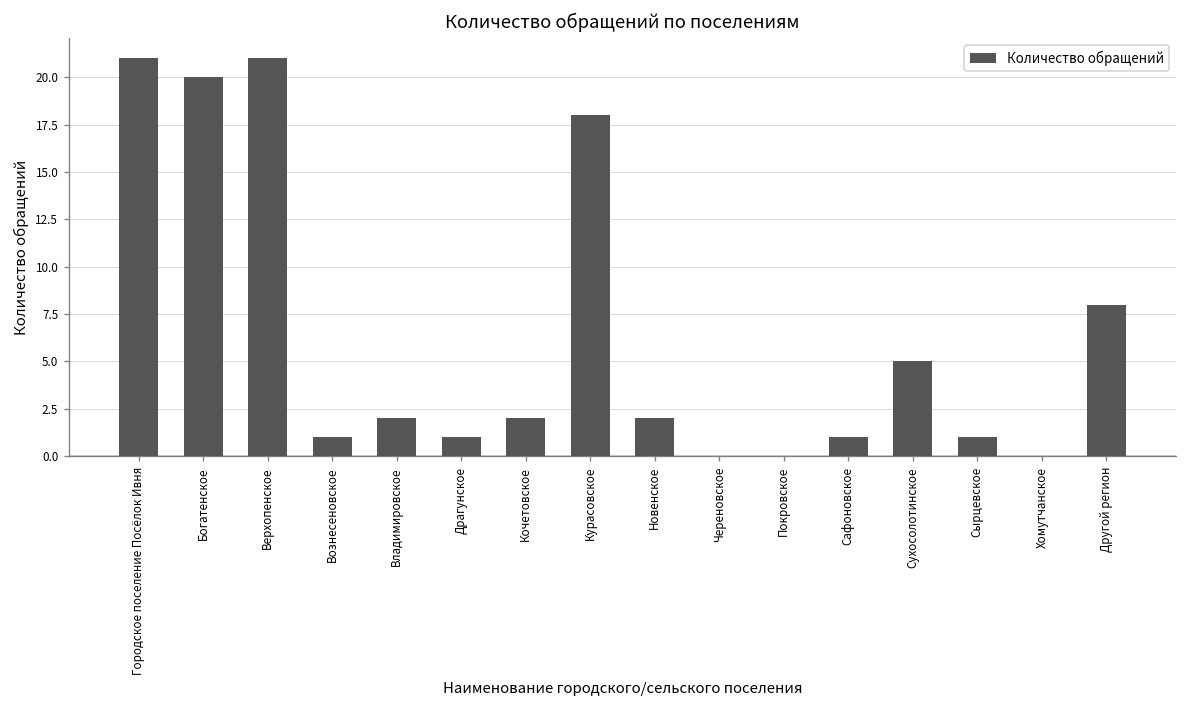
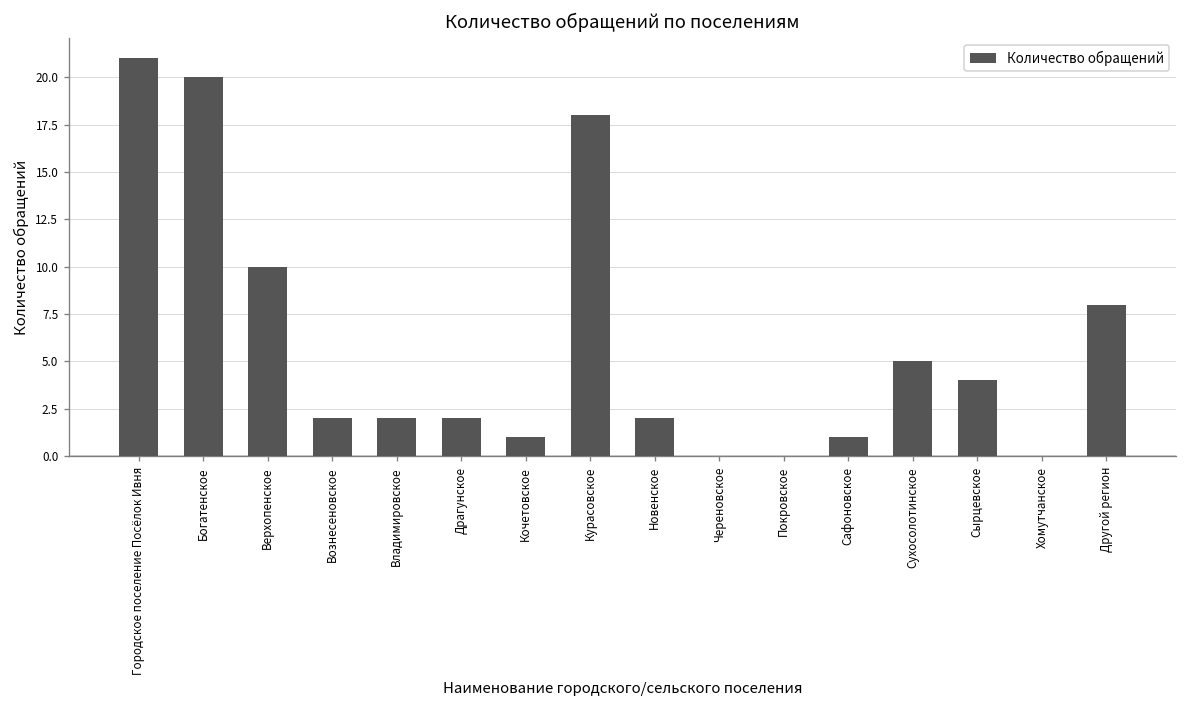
  {
    "Городское поселение Посёлок Ивня": 21,
    "Богатенское": 20,
-   "Верхопенское": 21,
-   "Вознесеновское": 1,
+   "Верхопенское": 10,
+   "Вознесеновское": 2,
    "Владимировское": 2,
-   "Драгунское": 1,
-   "Кочетовское": 2,
+   "Драгунское": 2,
+   "Кочетовское": 1,
    "Курасовское": 18,
    "Новенское": 2,
    "Череновское": 0,
    "Покровское": 0,
    "Сафоновское": 1,
    "Сухосолотинское": 5,
-   "Сырцевское": 1,
+   "Сырцевское": 4,
    "Хомутчанское": 0,
    "Другой регион": 8
  }
